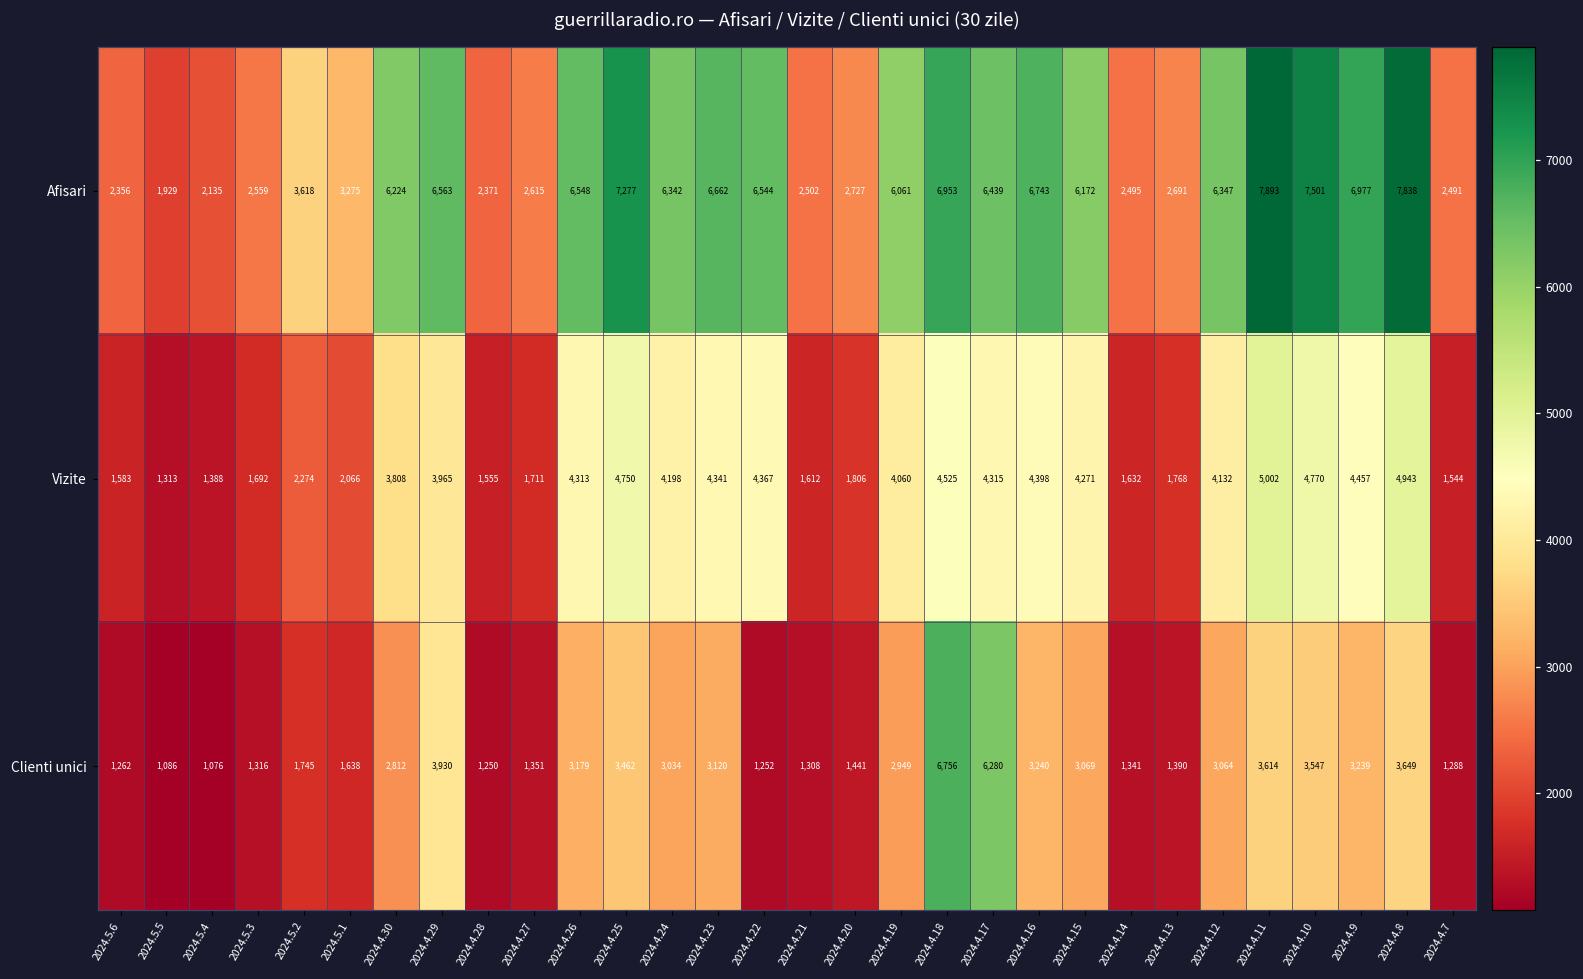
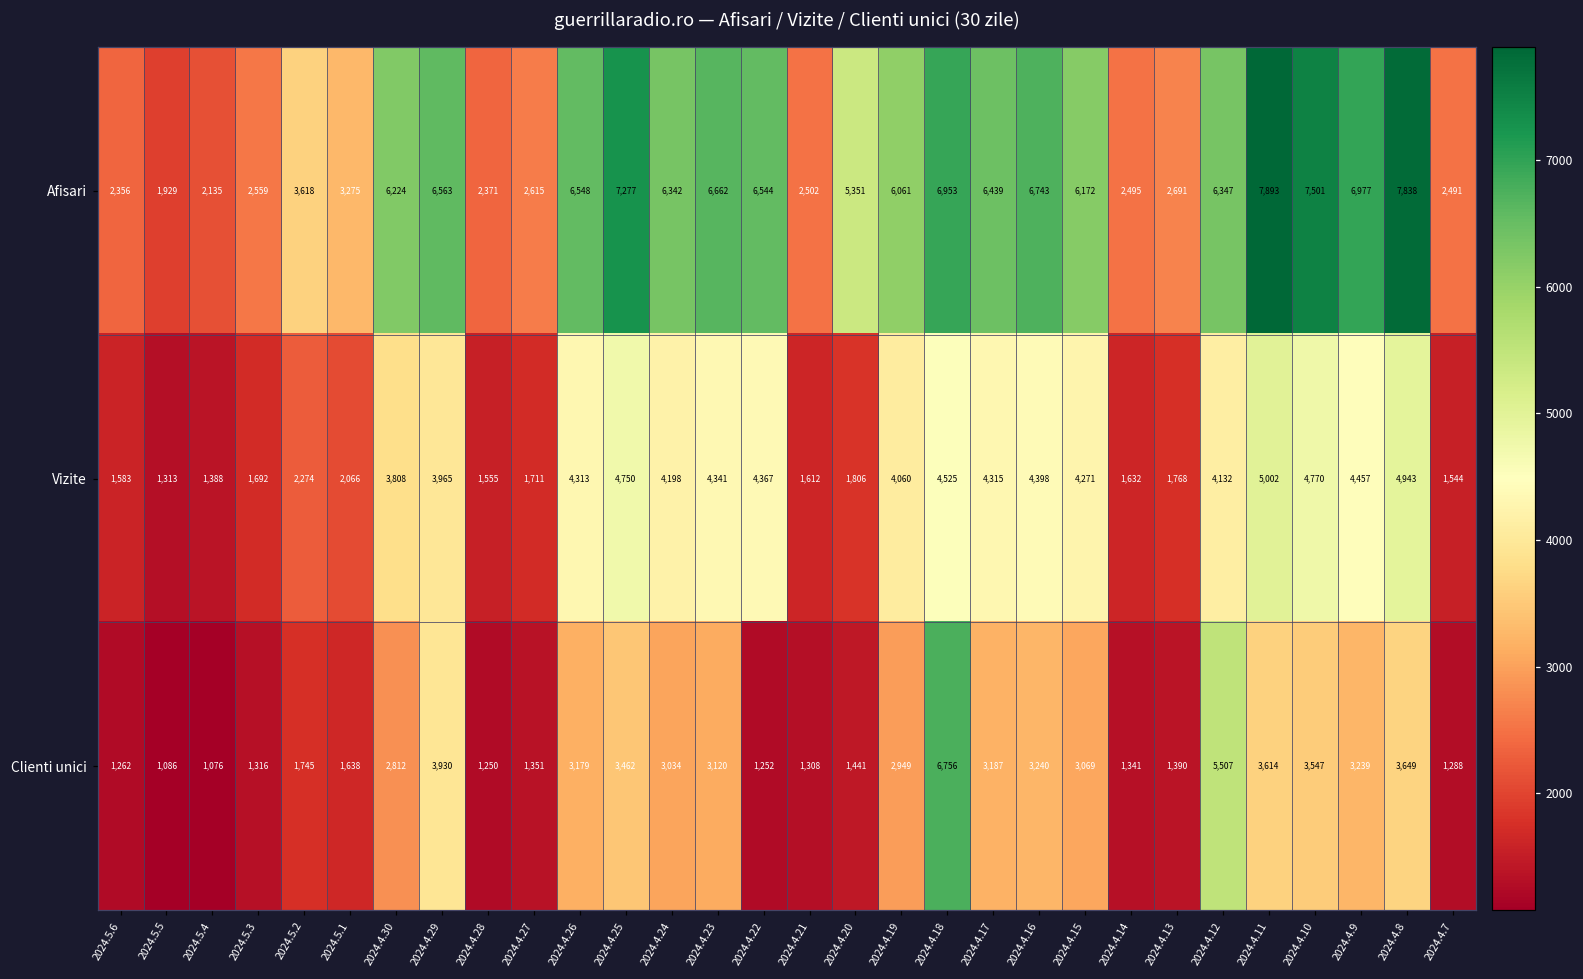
  {
    "Afisari": {
      "2024.5.6": "2,356",
      "2024.5.5": "1,929",
      "2024.5.4": "2,135",
      "2024.5.3": "2,559",
      "2024.5.2": "3,618",
      "2024.5.1": "3,275",
      "2024.4.30": "6,224",
      "2024.4.29": "6,563",
      "2024.4.28": "2,371",
      "2024.4.27": "2,615",
      "2024.4.26": "6,548",
      "2024.4.25": "7,277",
      "2024.4.24": "6,342",
      "2024.4.23": "6,662",
      "2024.4.22": "6,544",
      "2024.4.21": "2,502",
-     "2024.4.20": "2,727",
+     "2024.4.20": "5,351",
      "2024.4.19": "6,061",
      "2024.4.18": "6,953",
      "2024.4.17": "6,439",
      "2024.4.16": "6,743",
      "2024.4.15": "6,172",
      "2024.4.14": "2,495",
      "2024.4.13": "2,691",
      "2024.4.12": "6,347",
      "2024.4.11": "7,893",
      "2024.4.10": "7,501",
      "2024.4.9": "6,977",
      "2024.4.8": "7,838",
      "2024.4.7": "2,491"
    },
    "Vizite": {
      "2024.5.6": "1,583",
      "2024.5.5": "1,313",
      "2024.5.4": "1,388",
      "2024.5.3": "1,692",
      "2024.5.2": "2,274",
      "2024.5.1": "2,066",
      "2024.4.30": "3,808",
      "2024.4.29": "3,965",
      "2024.4.28": "1,555",
      "2024.4.27": "1,711",
      "2024.4.26": "4,313",
      "2024.4.25": "4,750",
      "2024.4.24": "4,198",
      "2024.4.23": "4,341",
      "2024.4.22": "4,367",
      "2024.4.21": "1,612",
      "2024.4.20": "1,806",
      "2024.4.19": "4,060",
      "2024.4.18": "4,525",
      "2024.4.17": "4,315",
      "2024.4.16": "4,398",
      "2024.4.15": "4,271",
      "2024.4.14": "1,632",
      "2024.4.13": "1,768",
      "2024.4.12": "4,132",
      "2024.4.11": "5,002",
      "2024.4.10": "4,770",
      "2024.4.9": "4,457",
      "2024.4.8": "4,943",
      "2024.4.7": "1,544"
    },
    "Clienti unici": {
      "2024.5.6": "1,262",
      "2024.5.5": "1,086",
      "2024.5.4": "1,076",
      "2024.5.3": "1,316",
      "2024.5.2": "1,745",
      "2024.5.1": "1,638",
      "2024.4.30": "2,812",
      "2024.4.29": "3,930",
      "2024.4.28": "1,250",
      "2024.4.27": "1,351",
      "2024.4.26": "3,179",
      "2024.4.25": "3,462",
      "2024.4.24": "3,034",
      "2024.4.23": "3,120",
      "2024.4.22": "1,252",
      "2024.4.21": "1,308",
      "2024.4.20": "1,441",
      "2024.4.19": "2,949",
      "2024.4.18": "6,756",
-     "2024.4.17": "6,280",
+     "2024.4.17": "3,187",
      "2024.4.16": "3,240",
      "2024.4.15": "3,069",
      "2024.4.14": "1,341",
      "2024.4.13": "1,390",
-     "2024.4.12": "3,064",
+     "2024.4.12": "5,507",
      "2024.4.11": "3,614",
      "2024.4.10": "3,547",
      "2024.4.9": "3,239",
      "2024.4.8": "3,649",
      "2024.4.7": "1,288"
    }
  }
